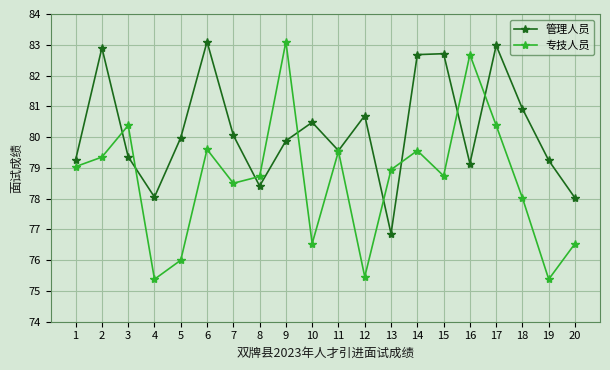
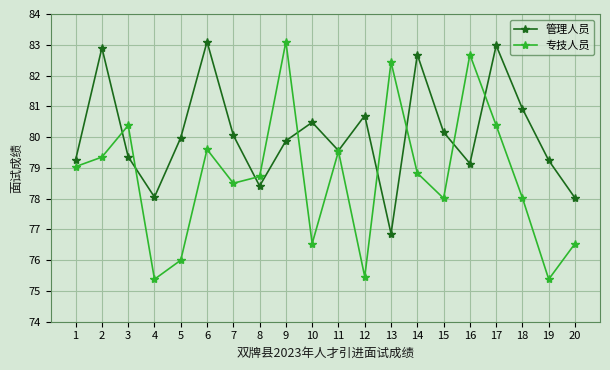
  {
    "管理人员": {
      "1": 79.3,
      "2": 82.9,
      "3": 79.4,
      "4": 78.1,
      "5": 80.0,
      "6": 83.1,
      "7": 80.1,
      "8": 78.4,
      "9": 79.9,
      "10": 80.5,
      "12": 80.7,
      "13": 76.9,
      "14": 82.7,
-     "15": 82.7,
+     "15": 80.2,
      "16": 79.1,
      "17": 83.0,
      "18": 80.9,
      "19": 79.2,
      "20": 78.0
    },
    "专技人员": {
      "1": 79.0,
      "2": 79.4,
      "3": 80.4,
      "4": 75.4,
      "5": 76.0,
      "6": 79.6,
      "7": 78.5,
      "8": 78.7,
      "9": 83.1,
      "10": 76.5,
      "12": 75.5,
-     "13": 78.9,
-     "14": 79.6,
-     "15": 78.7,
+     "13": 82.4,
+     "14": 78.8,
+     "15": 78.0,
      "16": 82.7,
      "17": 80.4,
      "18": 78.0,
      "19": 75.4,
      "20": 76.5
    }
  }
